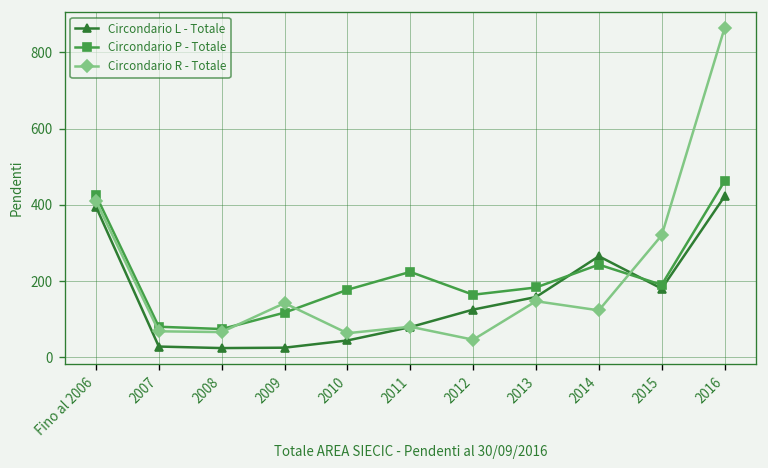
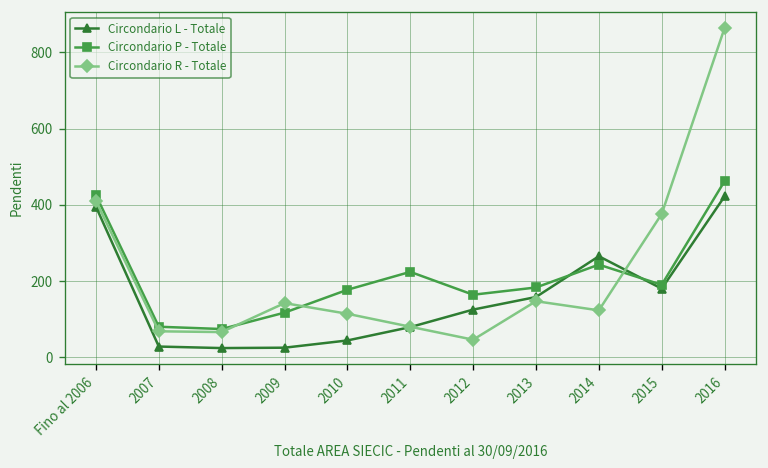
  {
    "Circondario R - Totale": {
      "Fino al 2006": 410,
      "2007": 70,
      "2009": 140,
-     "2010": 60,
+     "2010": 110,
      "2012": 50,
      "2013": 150,
      "2014": 120,
-     "2015": 320,
+     "2015": 380,
      "2016": 860
    }
  }
